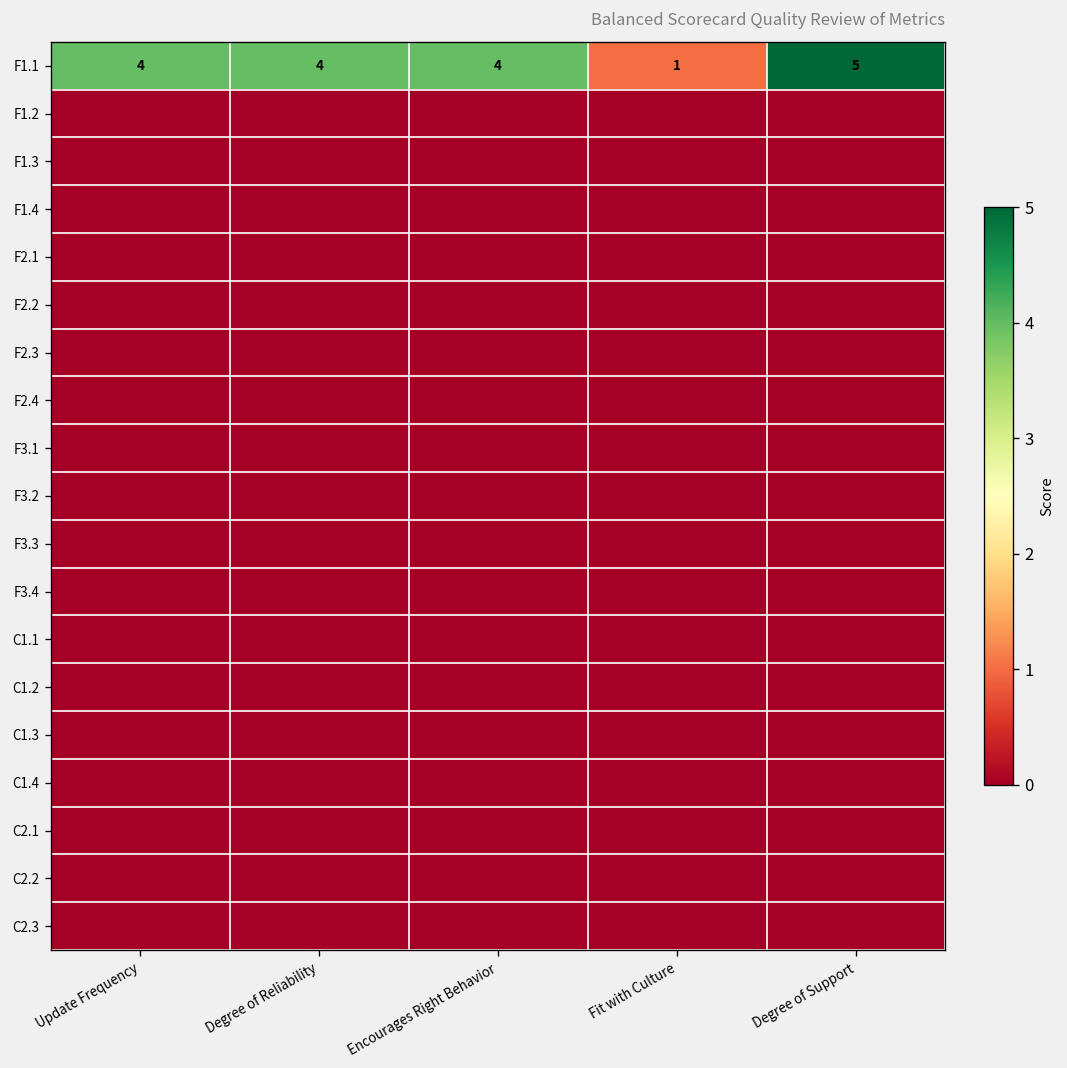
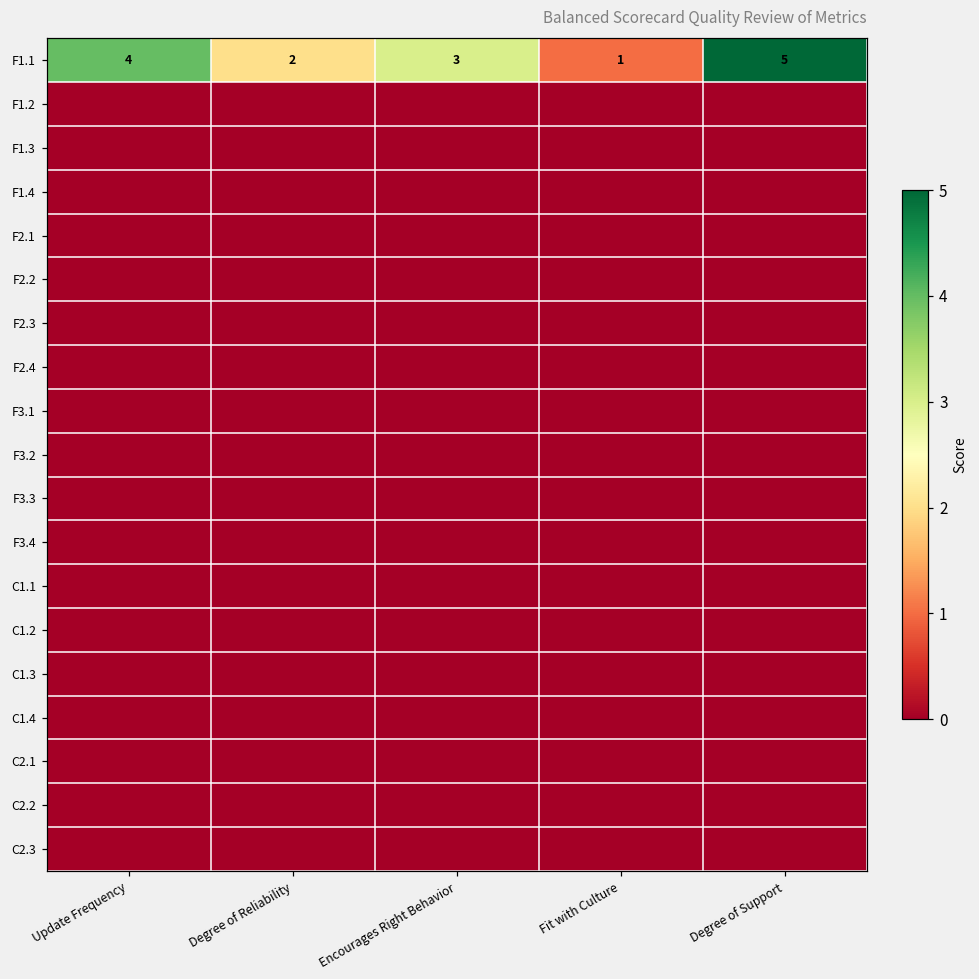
  {
    "F1.1": {
      "Update Frequency": 4,
-     "Degree of Reliability": 4,
-     "Encourages Right Behavior": 4,
+     "Degree of Reliability": 2,
+     "Encourages Right Behavior": 3,
      "Fit with Culture": 1,
      "Degree of Support": 5
    }
  }
